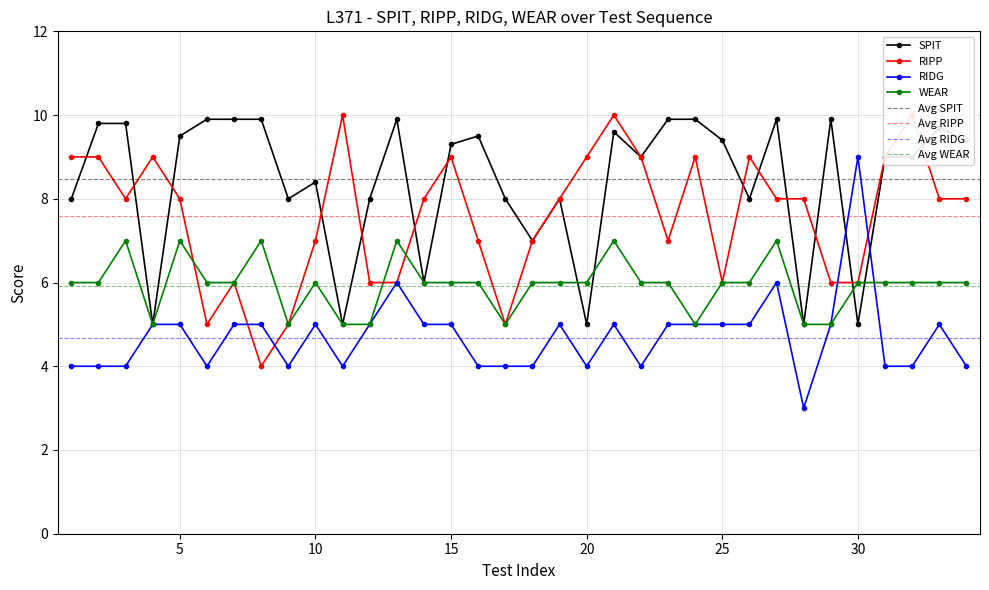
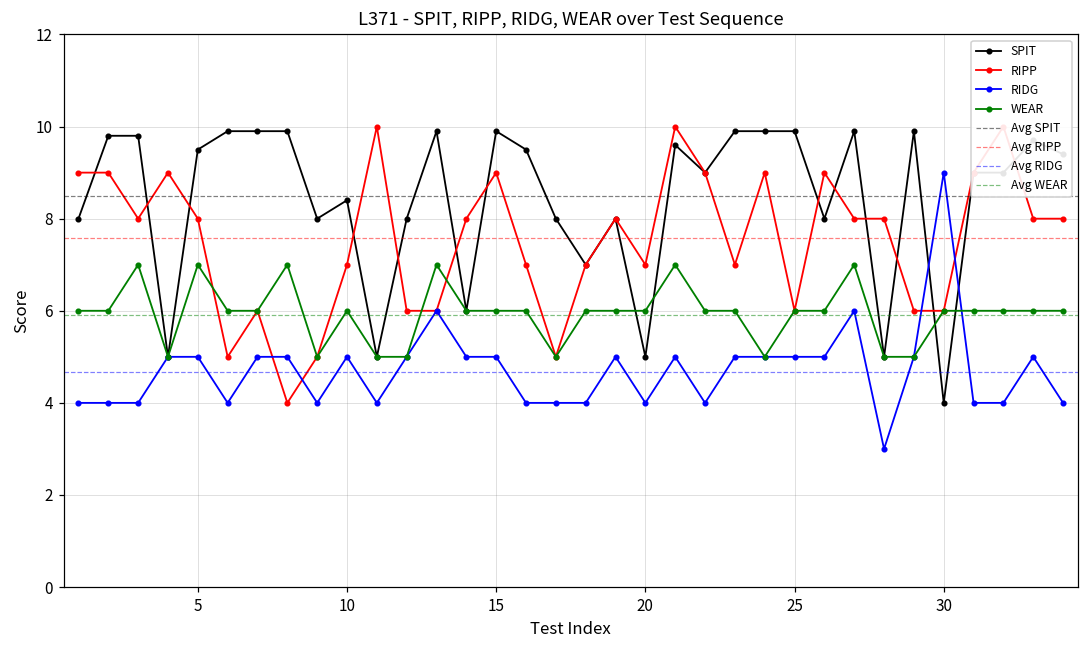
  {
    "SPIT": {
      "5": 9.5,
      "10": 8.4,
-     "15": 9.3,
+     "15": 9.9,
      "20": 5.0,
-     "25": 9.4,
-     "30": 5
+     "25": 9.9,
+     "30": 4
    },
    "RIPP": {
      "5": 8,
      "10": 7,
      "15": 9,
-     "20": 9
+     "20": 7
    },
    "RIDG": {
      "5": 5.0,
      "10": 5.0,
      "15": 5.0,
      "20": 4.0,
      "25": 5.0,
      "30": 9.0
    },
    "WEAR": {
      "5": 7.0,
      "10": 6.0,
      "15": 6.0,
      "20": 6.0
    }
  }
